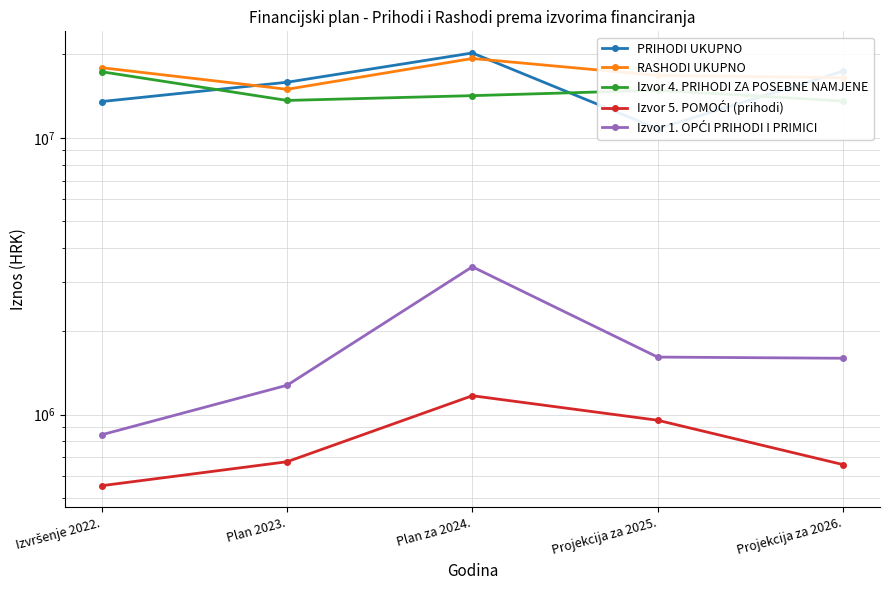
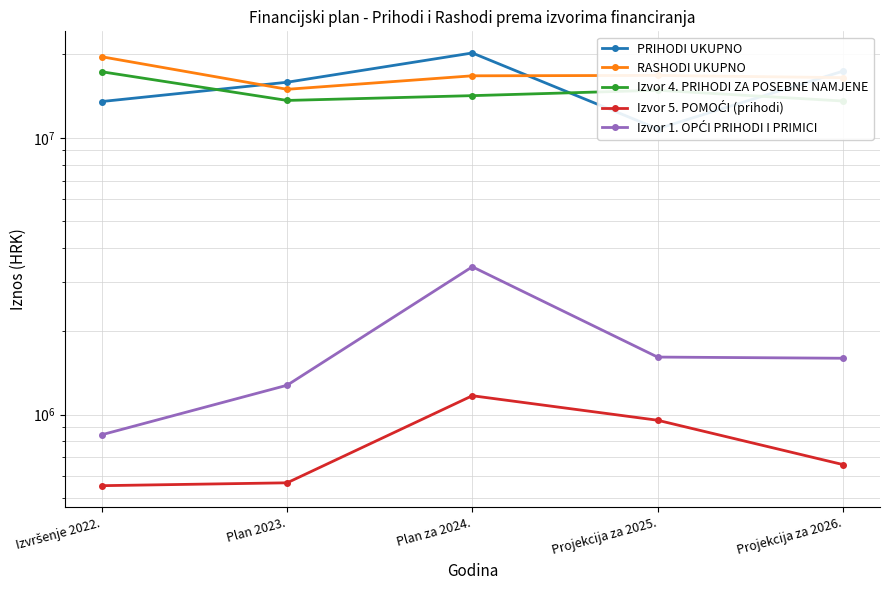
  {
    "PRIHODI UKUPNO": {
      "Izvršenje 2022.": 14000000,
      "Plan 2023.": 16000000,
      "Plan za 2024.": 20000000
    },
    "RASHODI UKUPNO": {
-     "Izvršenje 2022.": 18000000,
+     "Izvršenje 2022.": 20000000,
      "Plan 2023.": 15000000,
-     "Plan za 2024.": 19000000
+     "Plan za 2024.": 17000000
    },
    "Izvor 4. PRIHODI ZA POSEBNE NAMJENE": {
      "Izvršenje 2022.": 17000000,
      "Plan 2023.": 14000000,
      "Plan za 2024.": 14000000
    },
    "Izvor 5. POMOĆI (prihodi)": {
      "Izvršenje 2022.": 550000,
-     "Plan 2023.": 680000,
+     "Plan 2023.": 570000,
      "Plan za 2024.": 1170000,
      "Projekcija za 2025.": 950000,
      "Projekcija za 2026.": 660000
    },
    "Izvor 1. OPĆI PRIHODI I PRIMICI": {
      "Izvršenje 2022.": 850000,
      "Plan 2023.": 1300000,
      "Plan za 2024.": 3400000,
      "Projekcija za 2025.": 1600000,
      "Projekcija za 2026.": 1600000
    }
  }
